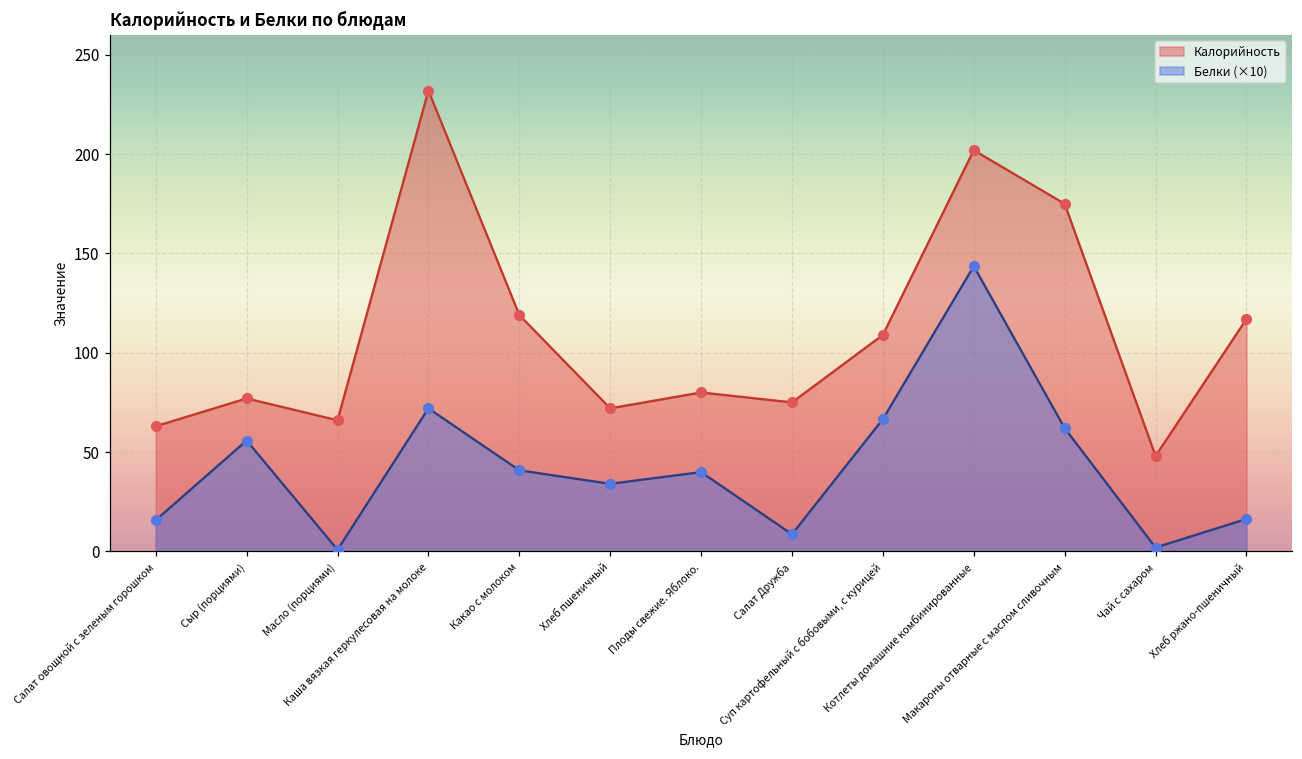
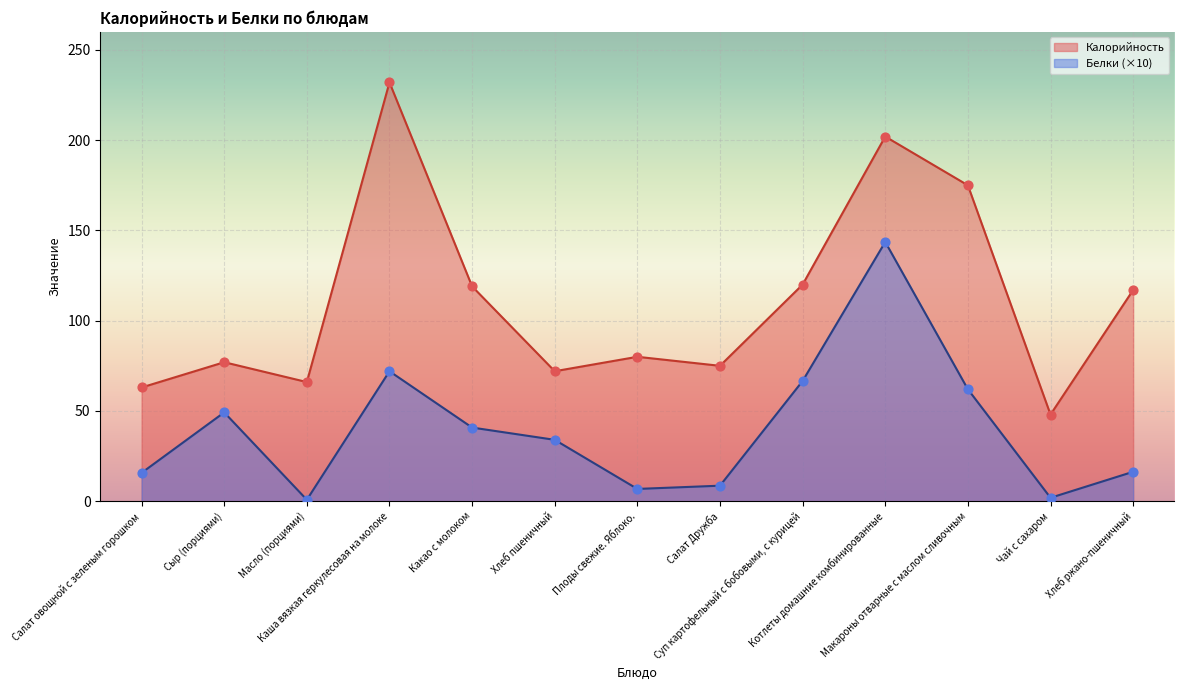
  {
    "Калорийность": {
      "Салат овощной с зеленым горошком": 63,
      "Сыр (порциями)": 77,
      "Масло (порциями)": 66,
      "Каша вязкая геркулесовая на молоке": 232,
      "Какао с молоком": 119,
      "Хлеб пшеничный": 72,
      "Плоды свежие. Яблоко.": 80,
      "Салат Дружба": 75,
-     "Суп картофельный с бобовыми, с курицей": 109,
+     "Суп картофельный с бобовыми, с курицей": 120,
      "Котлеты домашние комбинированные": 202,
      "Макароны отварные с маслом сливочным": 175,
      "Чай с сахаром": 48,
      "Хлеб ржано-пшеничный": 117
    },
    "Белки (×10)": {
      "Салат овощной с зеленым горошком": 16,
-     "Сыр (порциями)": 56,
+     "Сыр (порциями)": 49,
      "Масло (порциями)": 1,
      "Каша вязкая геркулесовая на молоке": 72,
      "Какао с молоком": 41,
      "Хлеб пшеничный": 34,
-     "Плоды свежие. Яблоко.": 40,
+     "Плоды свежие. Яблоко.": 7,
      "Салат Дружба": 9,
      "Суп картофельный с бобовыми, с курицей": 67,
      "Котлеты домашние комбинированные": 144,
      "Макароны отварные с маслом сливочным": 62,
      "Чай с сахаром": 2,
      "Хлеб ржано-пшеничный": 16
    }
  }
